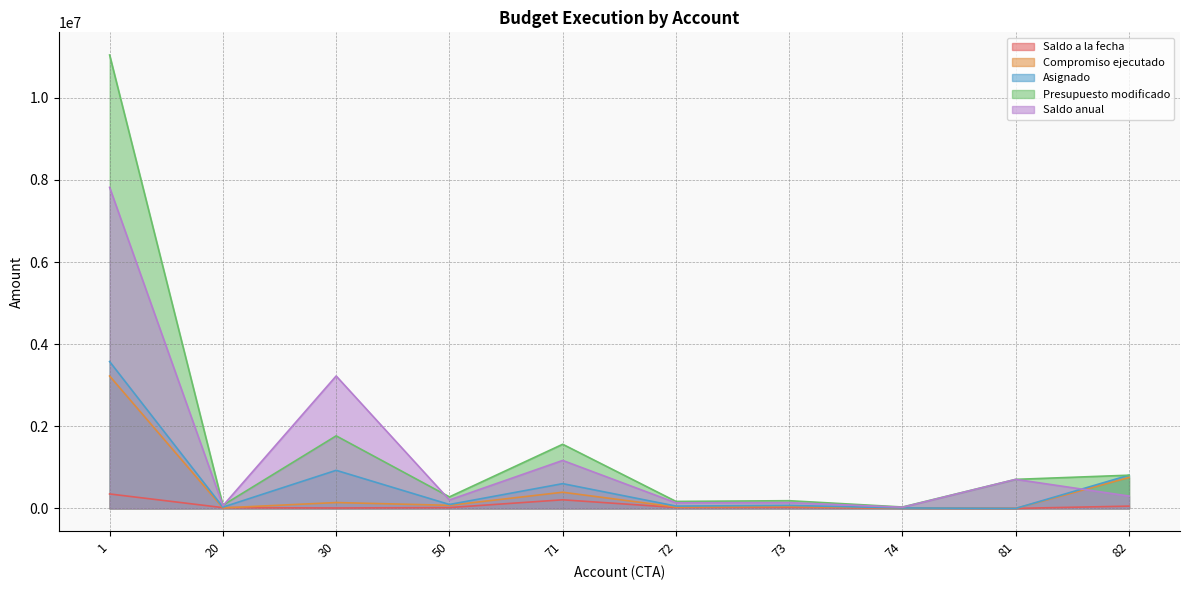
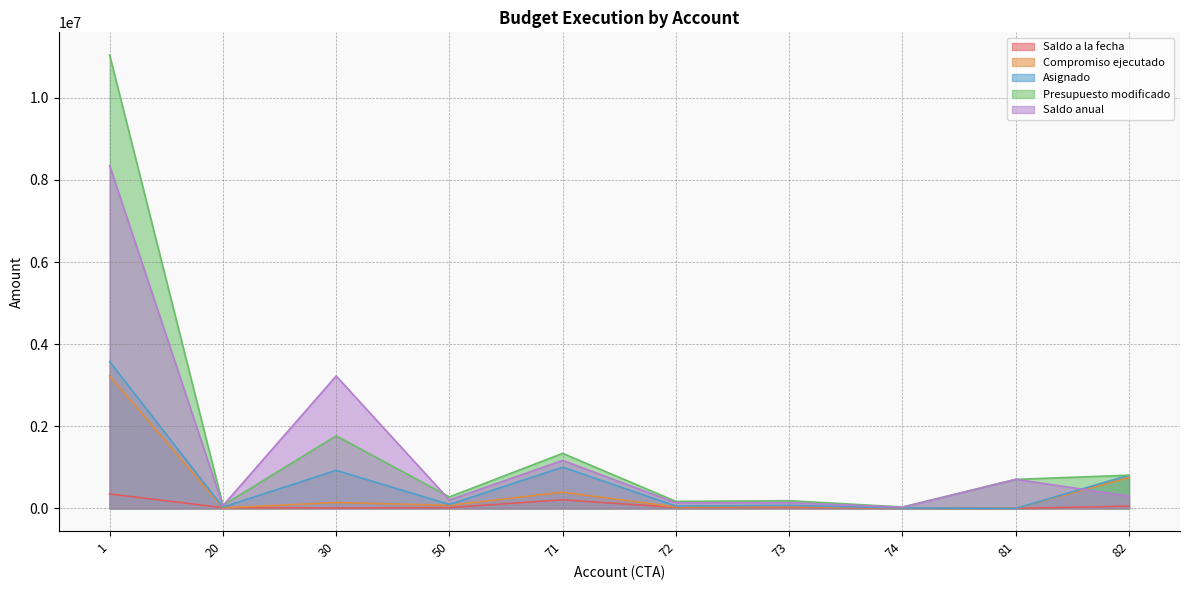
  {
    "Asignado": {
      "1": 3600000,
      "30": 900000,
-     "71": 600000
+     "71": 1000000
    },
    "Presupuesto modificado": {
      "1": 11000000,
      "30": 1800000,
      "50": 300000,
-     "71": 1600000
+     "71": 1300000
    },
    "Saldo anual": {
-     "1": 7800000,
+     "1": 8300000,
      "30": 3200000,
      "50": 200000,
      "71": 1200000,
      "82": 300000
    }
  }
